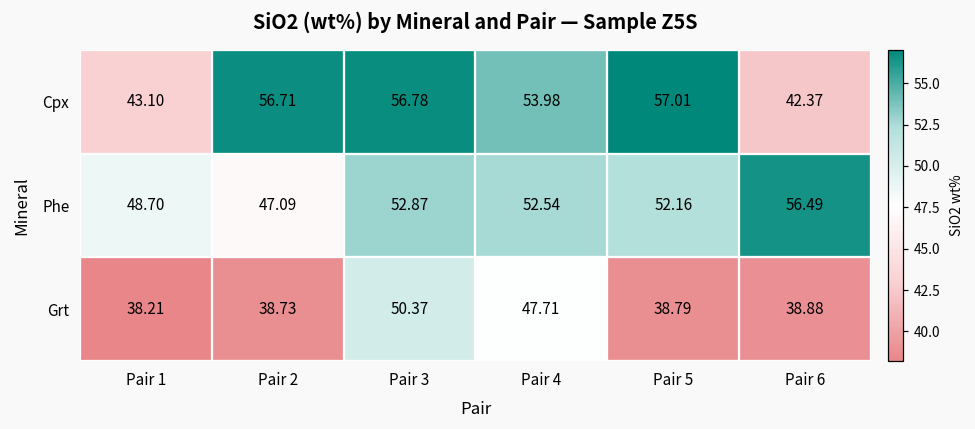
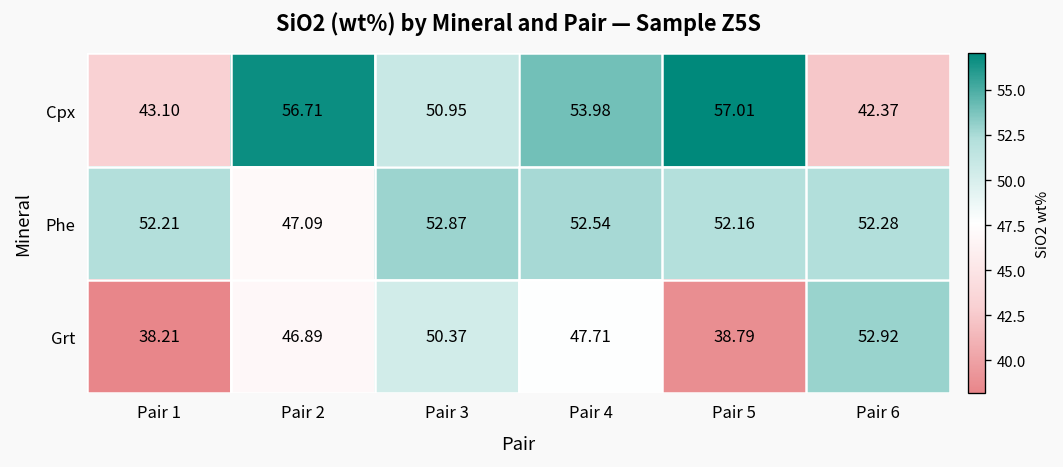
  {
    "Cpx": {
      "Pair 1": 43.10,
      "Pair 2": 56.71,
-     "Pair 3": 56.78,
+     "Pair 3": 50.95,
      "Pair 4": 53.98,
      "Pair 5": 57.01,
      "Pair 6": 42.37
    },
    "Phe": {
-     "Pair 1": 48.70,
+     "Pair 1": 52.21,
      "Pair 2": 47.09,
      "Pair 3": 52.87,
      "Pair 4": 52.54,
      "Pair 5": 52.16,
-     "Pair 6": 56.49
+     "Pair 6": 52.28
    },
    "Grt": {
      "Pair 1": 38.21,
-     "Pair 2": 38.73,
+     "Pair 2": 46.89,
      "Pair 3": 50.37,
      "Pair 4": 47.71,
      "Pair 5": 38.79,
-     "Pair 6": 38.88
+     "Pair 6": 52.92
    }
  }
